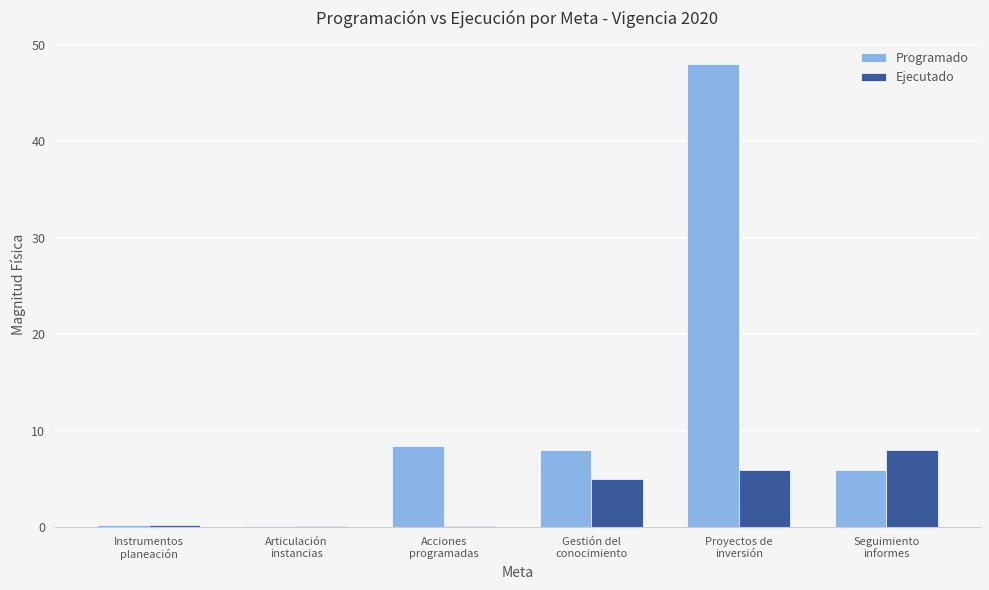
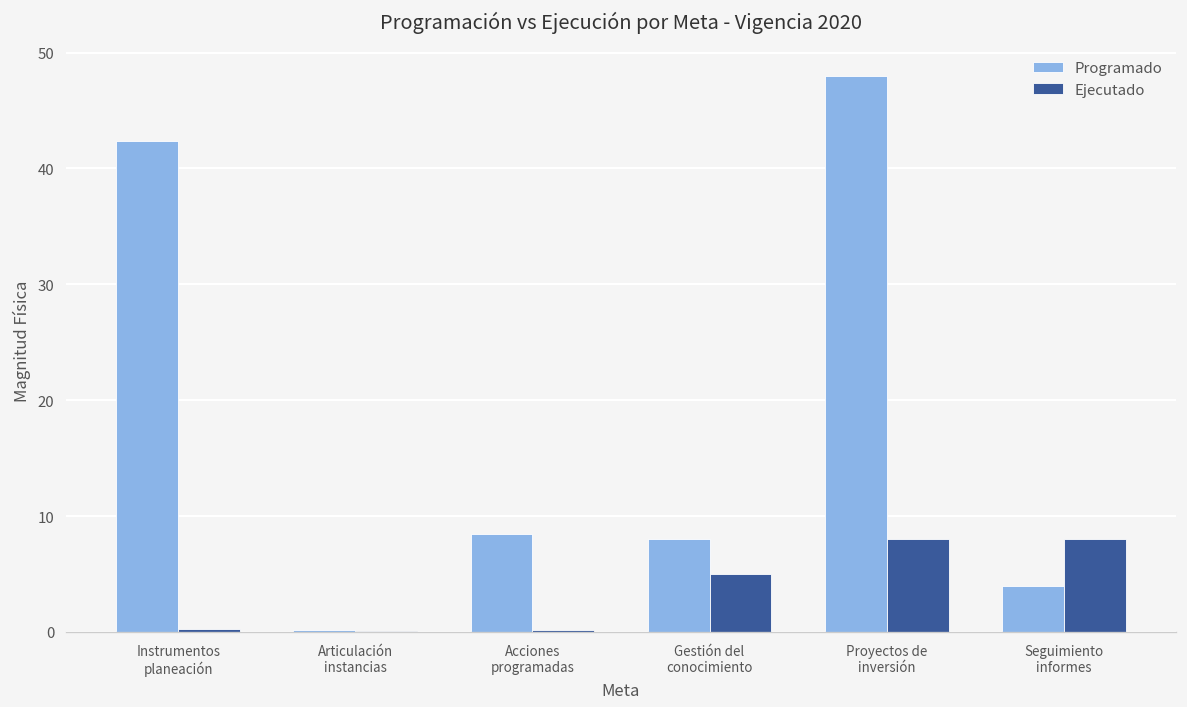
  {
    "Programado": {
-     "Instrumentos planeación": 0,
+     "Instrumentos planeación": 42,
      "Acciones programadas": 8,
      "Gestión del conocimiento": 8,
      "Proyectos de inversión": 48,
-     "Seguimiento informes": 6
+     "Seguimiento informes": 4
    },
    "Ejecutado": {
      "Gestión del conocimiento": 5,
-     "Proyectos de inversión": 6,
+     "Proyectos de inversión": 8,
      "Seguimiento informes": 8
    }
  }
